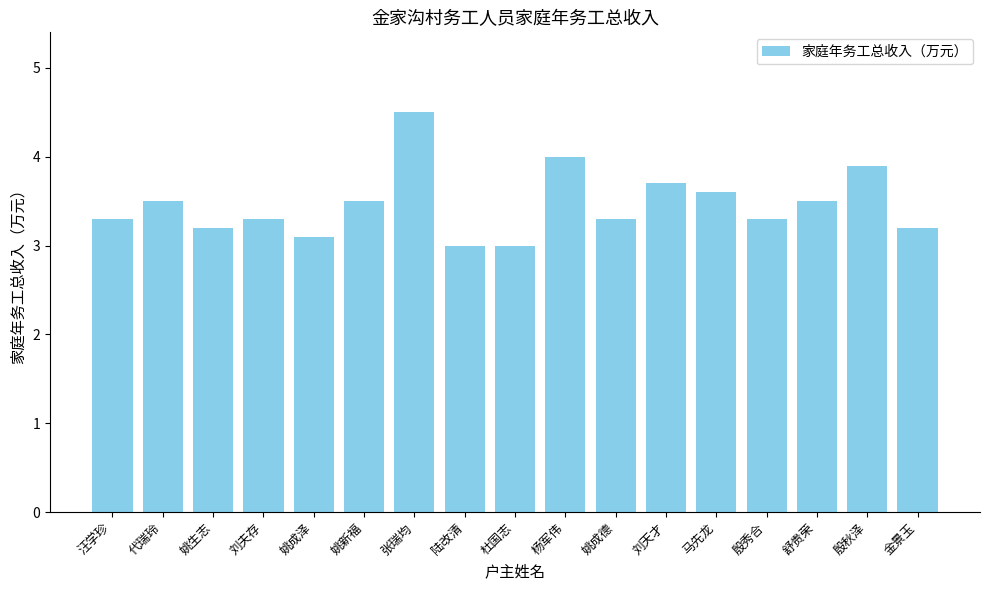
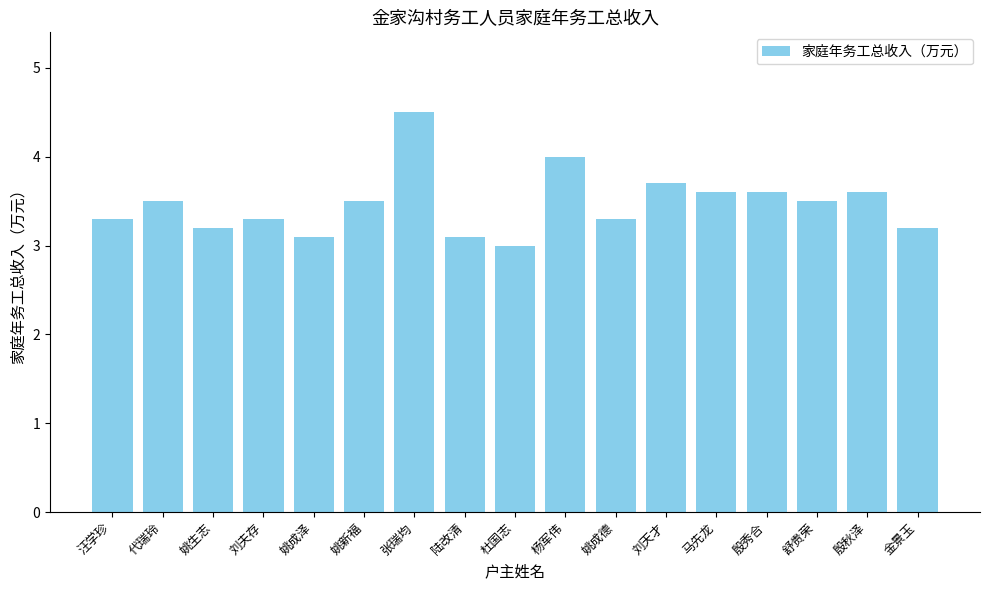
  {
    "汪学珍": 3.3,
    "代瑞玲": 3.5,
    "姚生志": 3.2,
    "刘夫存": 3.3,
    "姚成泽": 3.1,
    "姚新福": 3.5,
    "张瑞均": 4.5,
-   "陆改清": 3.0,
+   "陆改清": 3.1,
    "杜国志": 3.0,
    "杨军伟": 4.0,
    "姚成德": 3.3,
    "刘天才": 3.7,
    "马先龙": 3.6,
-   "殷秀合": 3.3,
+   "殷秀合": 3.6,
    "舒贵荣": 3.5,
-   "殷秋泽": 3.9,
+   "殷秋泽": 3.6,
    "金景玉": 3.2
  }
